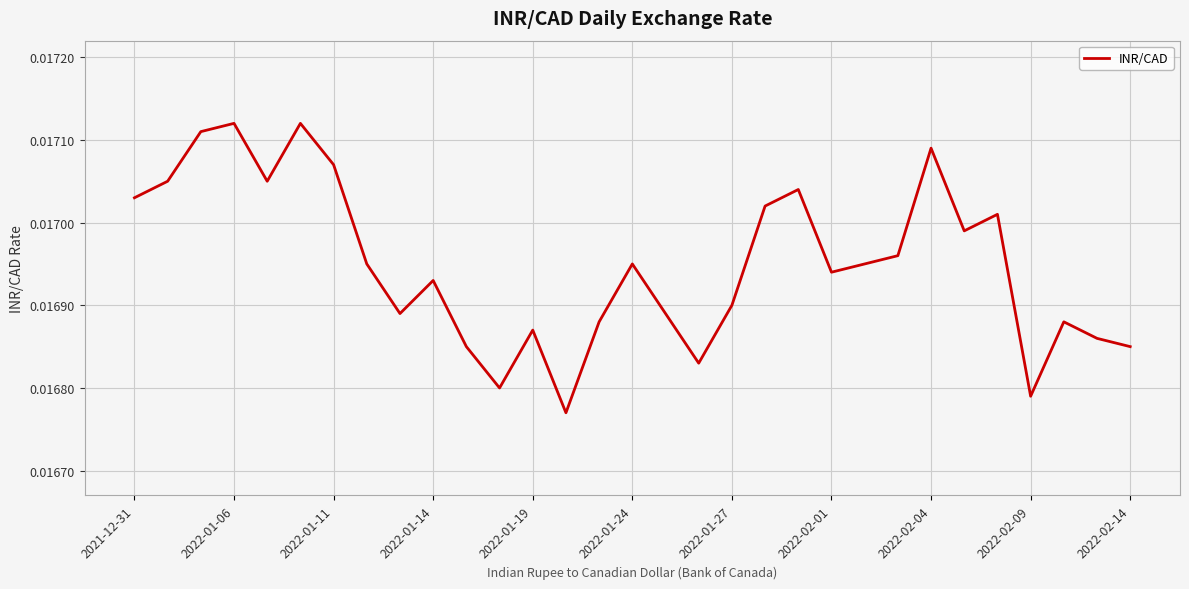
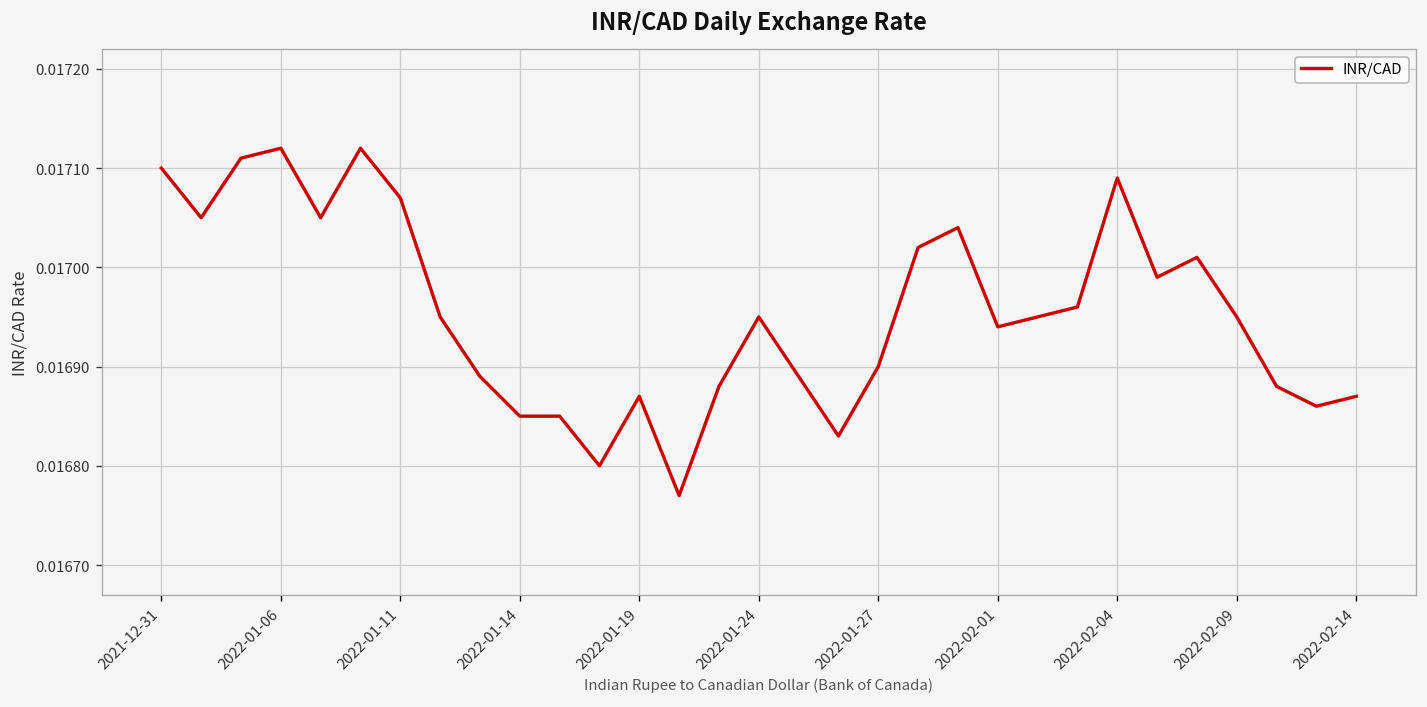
  {
-   "2021-12-31": 0.01703,
+   "2021-12-31": 0.01710,
    "2022-01-06": 0.01712,
    "2022-01-11": 0.01707,
-   "2022-01-14": 0.01693,
+   "2022-01-14": 0.01685,
    "2022-01-19": 0.01687,
    "2022-01-24": 0.01695,
    "2022-01-27": 0.01690,
    "2022-02-01": 0.01694,
    "2022-02-04": 0.01709,
-   "2022-02-09": 0.01679,
-   "2022-02-14": 0.01685
+   "2022-02-09": 0.01695,
+   "2022-02-14": 0.01687
  }
